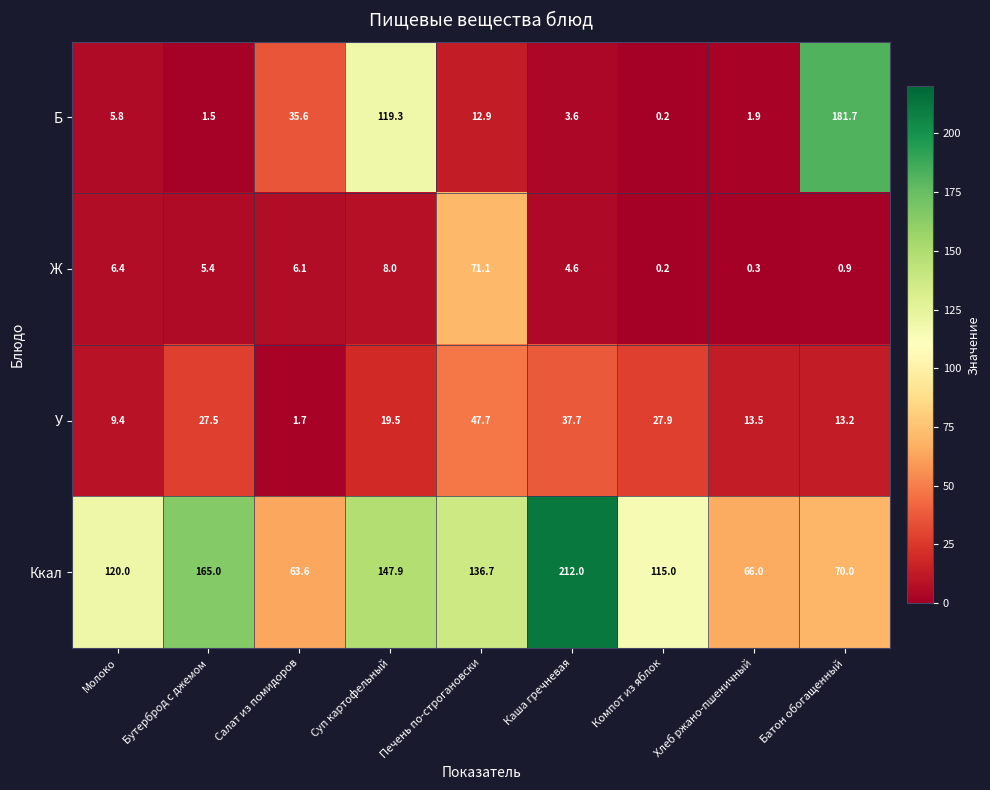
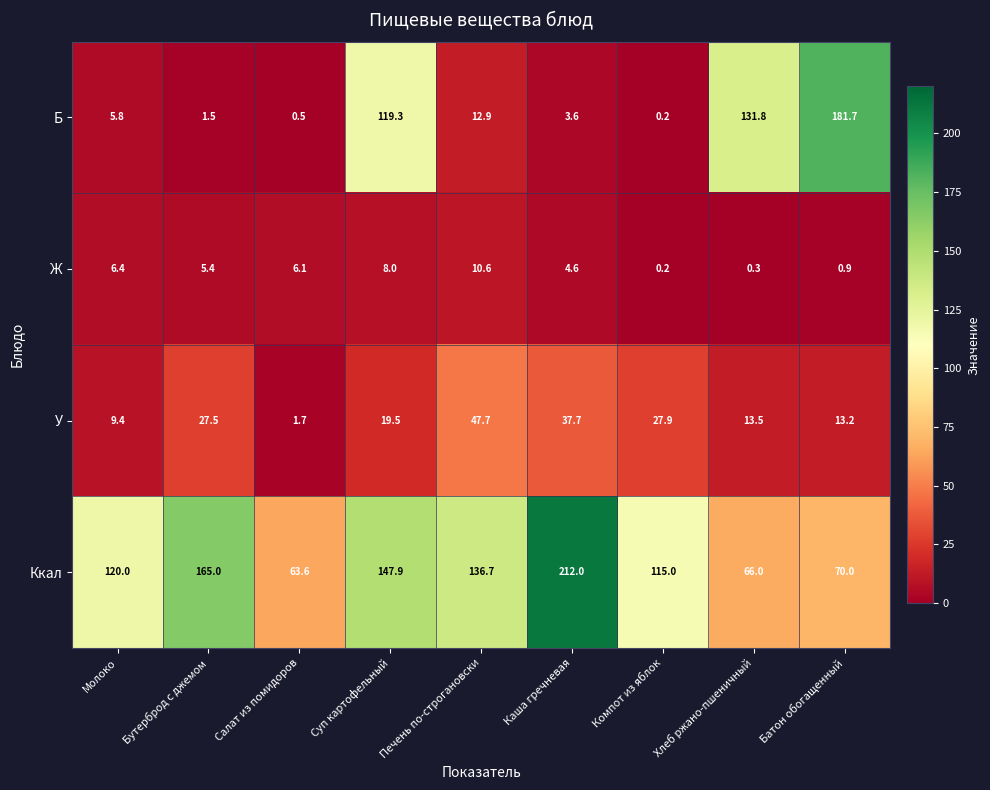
  {
    "Б": {
      "Молоко": 5.8,
      "Бутерброд с джемом": 1.5,
-     "Салат из помидоров": 35.6,
+     "Салат из помидоров": 0.5,
      "Суп картофельный": 119.3,
      "Печень по-строгановски": 12.9,
      "Каша гречневая": 3.6,
      "Компот из яблок": 0.2,
-     "Хлеб ржано-пшеничный": 1.9,
+     "Хлеб ржано-пшеничный": 131.8,
      "Батон обогащенный": 181.7
    },
    "Ж": {
      "Молоко": 6.4,
      "Бутерброд с джемом": 5.4,
      "Салат из помидоров": 6.1,
      "Суп картофельный": 8.0,
-     "Печень по-строгановски": 71.1,
+     "Печень по-строгановски": 10.6,
      "Каша гречневая": 4.6,
      "Компот из яблок": 0.2,
      "Хлеб ржано-пшеничный": 0.3,
      "Батон обогащенный": 0.9
    },
    "У": {
      "Молоко": 9.4,
      "Бутерброд с джемом": 27.5,
      "Салат из помидоров": 1.7,
      "Суп картофельный": 19.5,
      "Печень по-строгановски": 47.7,
      "Каша гречневая": 37.7,
      "Компот из яблок": 27.9,
      "Хлеб ржано-пшеничный": 13.5,
      "Батон обогащенный": 13.2
    },
    "Ккал": {
      "Молоко": 120.0,
      "Бутерброд с джемом": 165.0,
      "Салат из помидоров": 63.6,
      "Суп картофельный": 147.9,
      "Печень по-строгановски": 136.7,
      "Каша гречневая": 212.0,
      "Компот из яблок": 115.0,
      "Хлеб ржано-пшеничный": 66.0,
      "Батон обогащенный": 70.0
    }
  }
